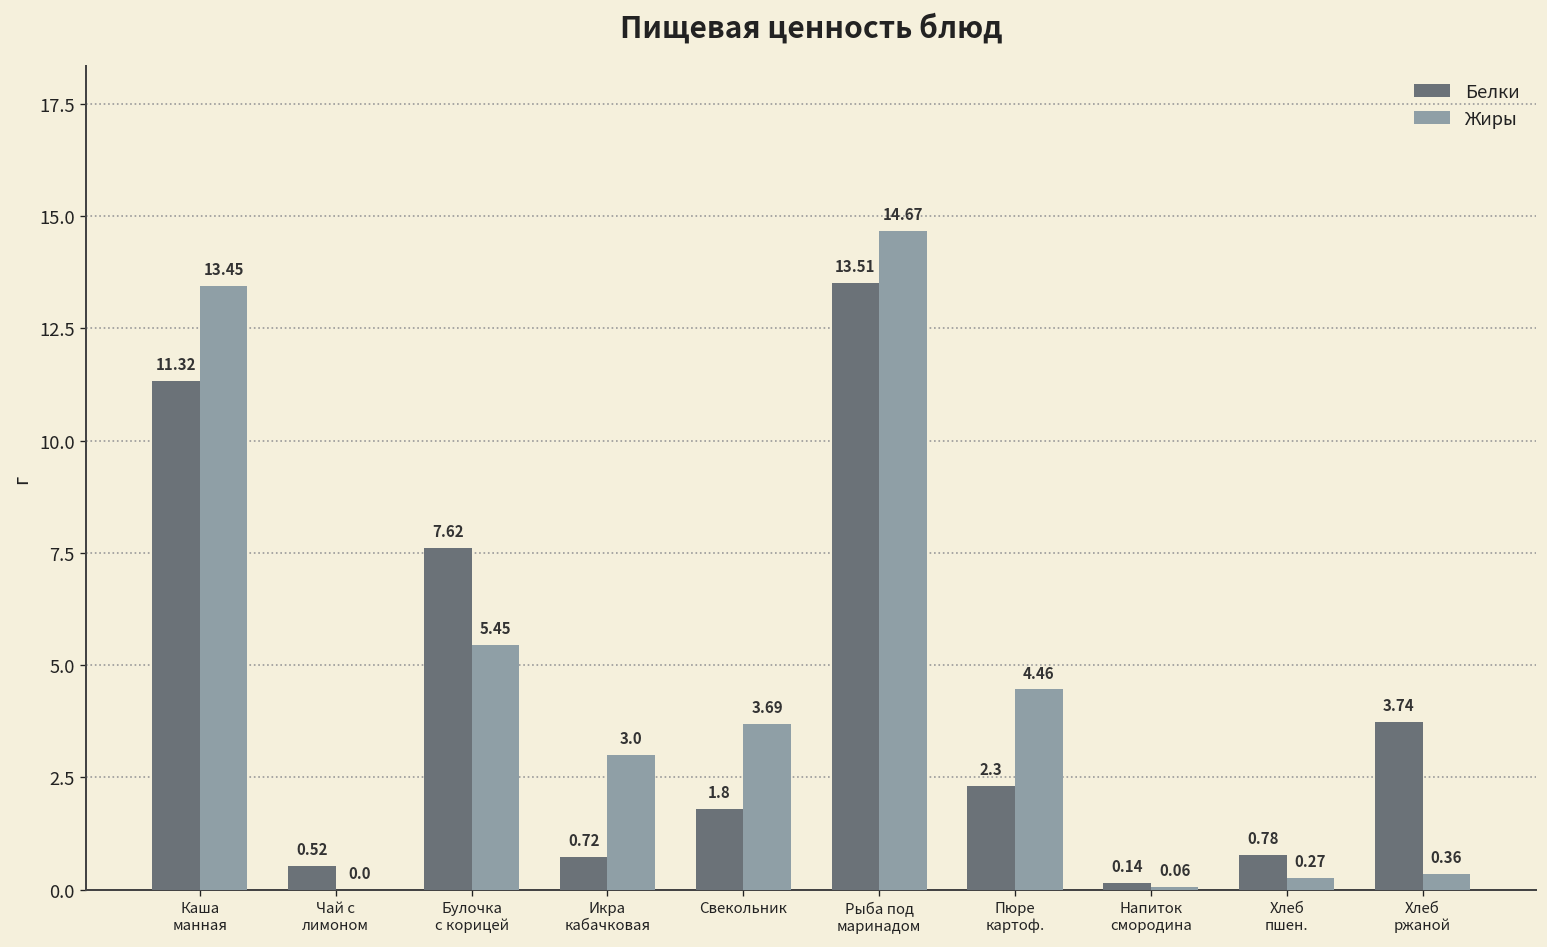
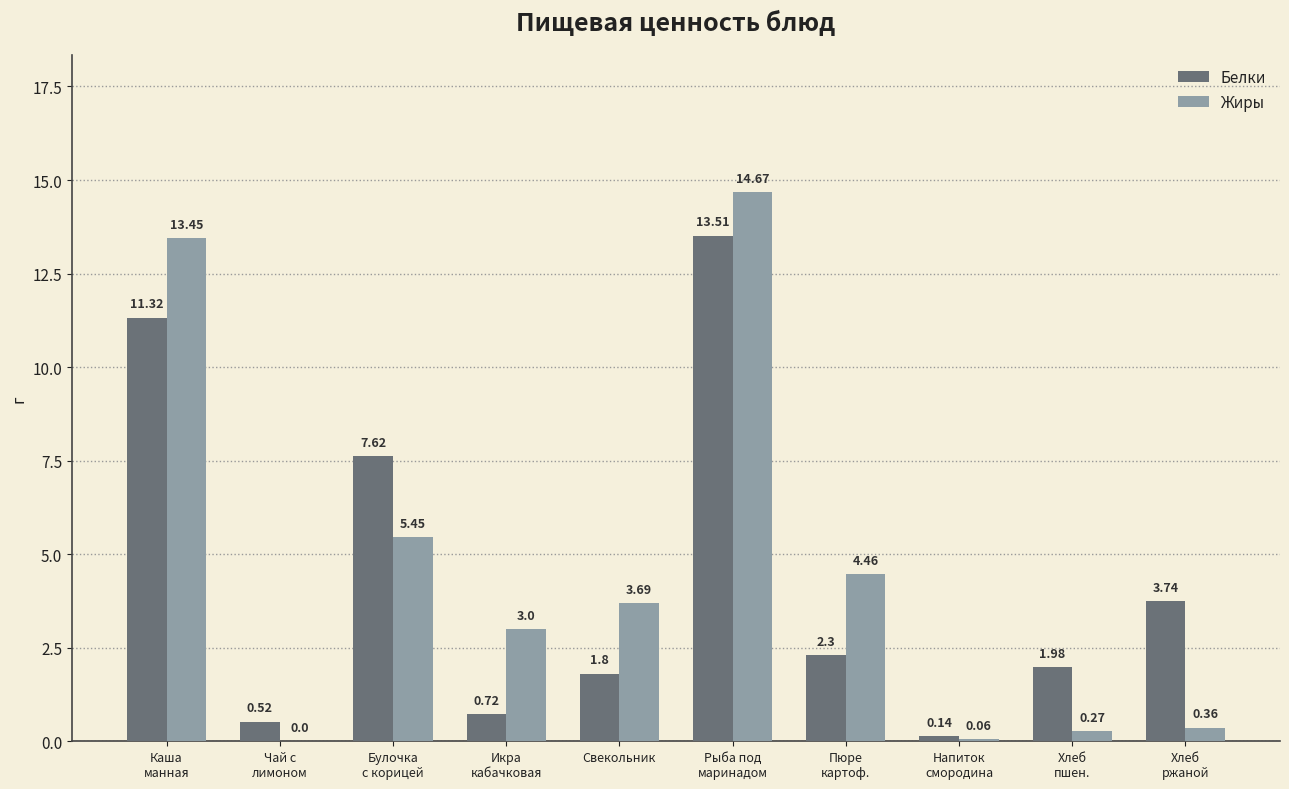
  {
    "Белки": {
      "Каша манная": 11.32,
      "Чай с лимоном": 0.52,
      "Булочка с корицей": 7.62,
      "Икра кабачковая": 0.72,
      "Свекольник": 1.8,
      "Рыба под маринадом": 13.51,
      "Пюре картоф.": 2.3,
      "Напиток смородина": 0.14,
-     "Хлеб пшен.": 0.78,
+     "Хлеб пшен.": 1.98,
      "Хлеб ржаной": 3.74
    },
    "Жиры": {
      "Каша манная": 13.45,
      "Чай с лимоном": 0.0,
      "Булочка с корицей": 5.45,
      "Икра кабачковая": 3.0,
      "Свекольник": 3.69,
      "Рыба под маринадом": 14.67,
      "Пюре картоф.": 4.46,
      "Напиток смородина": 0.06,
      "Хлеб пшен.": 0.27,
      "Хлеб ржаной": 0.36
    }
  }
